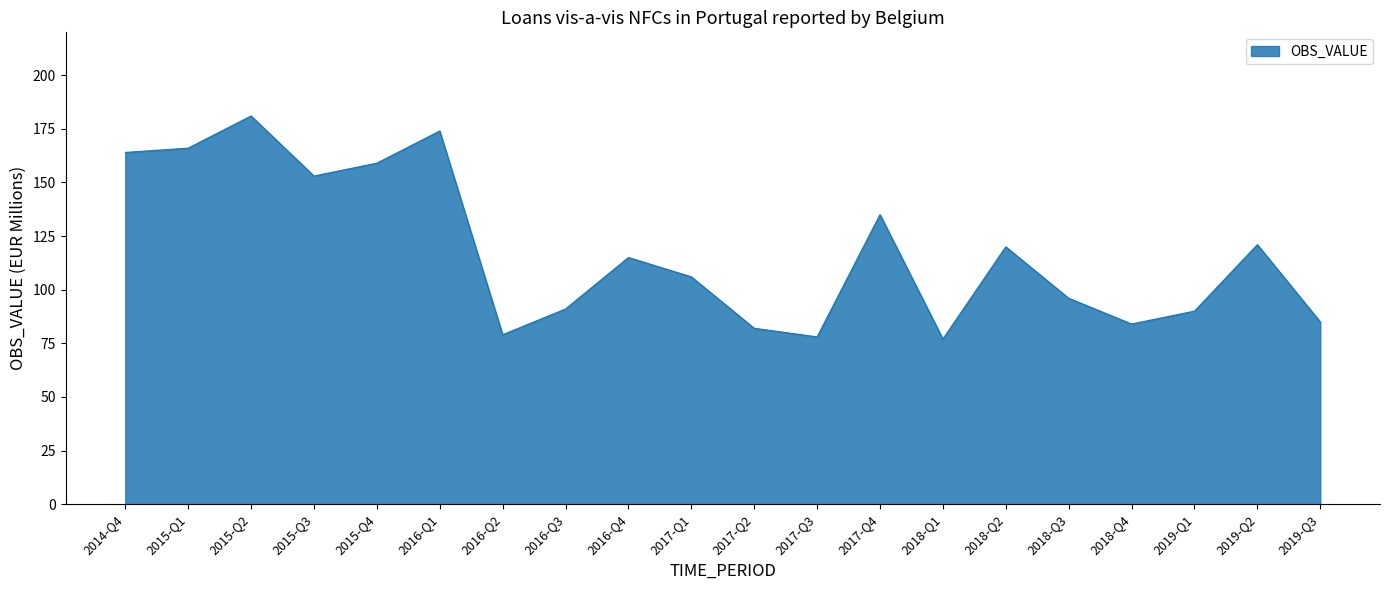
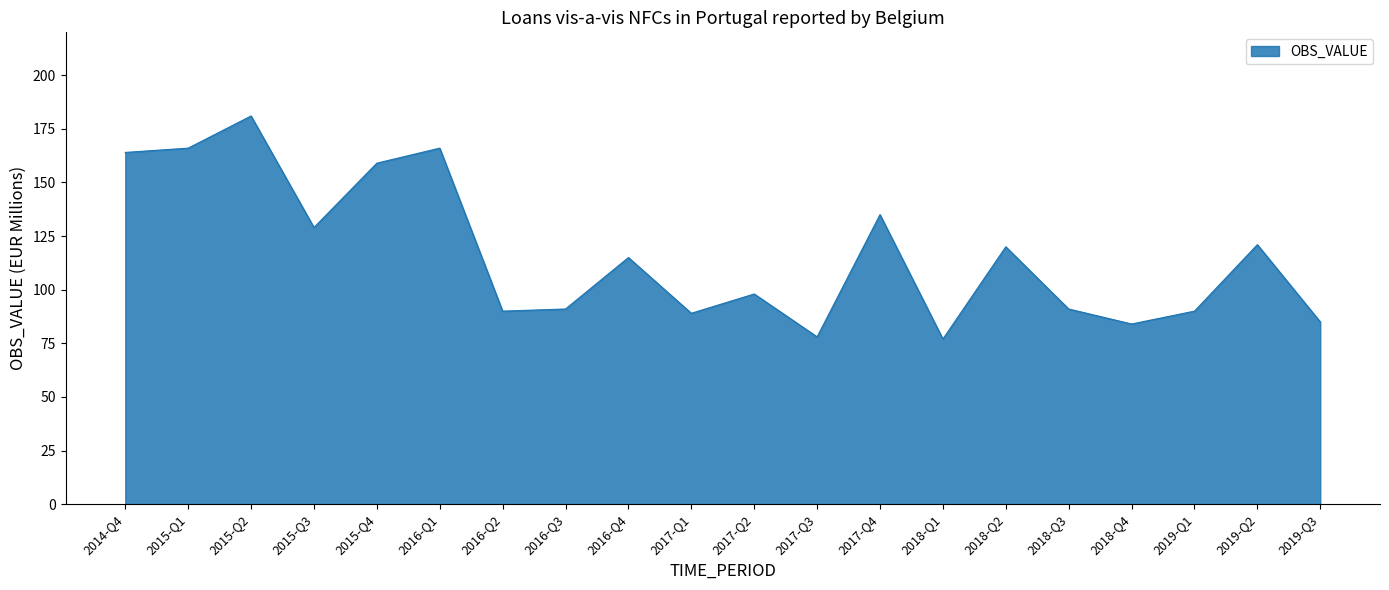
  {
    "2014-Q4": 164,
    "2015-Q1": 166,
    "2015-Q2": 181,
-   "2015-Q3": 153,
+   "2015-Q3": 129,
    "2015-Q4": 159,
-   "2016-Q1": 174,
-   "2016-Q2": 79,
+   "2016-Q1": 166,
+   "2016-Q2": 90,
    "2016-Q3": 91,
    "2016-Q4": 115,
-   "2017-Q1": 106,
-   "2017-Q2": 82,
+   "2017-Q1": 89,
+   "2017-Q2": 98,
    "2017-Q3": 78,
    "2017-Q4": 135,
    "2018-Q1": 77,
    "2018-Q2": 120,
-   "2018-Q3": 96,
+   "2018-Q3": 91,
    "2018-Q4": 84,
    "2019-Q1": 90,
    "2019-Q2": 121,
    "2019-Q3": 85
  }
